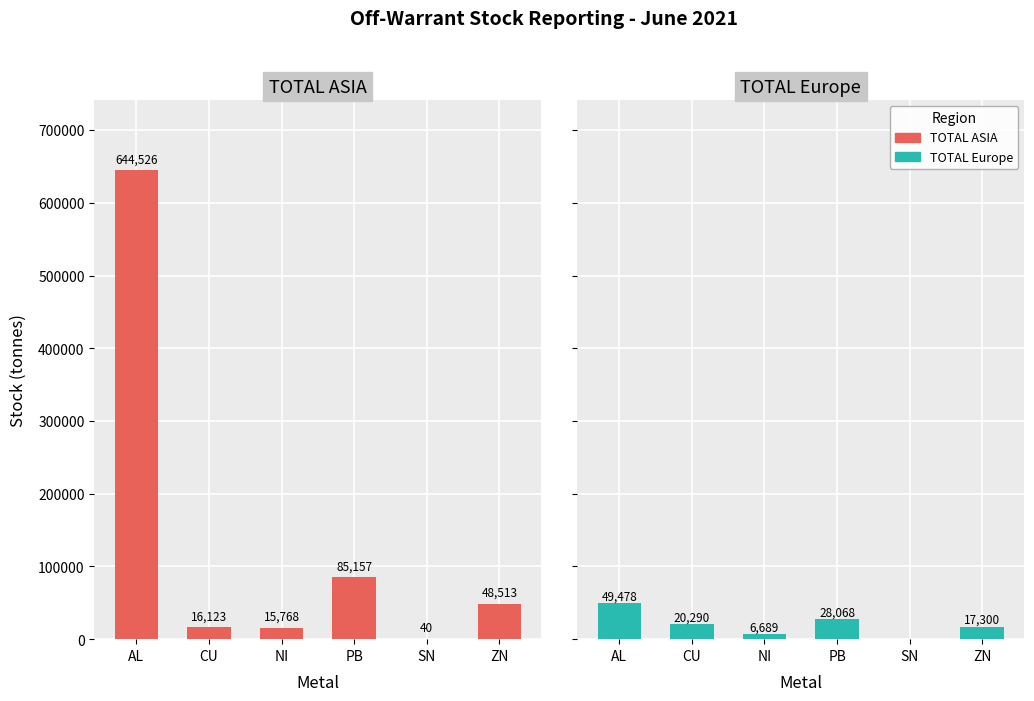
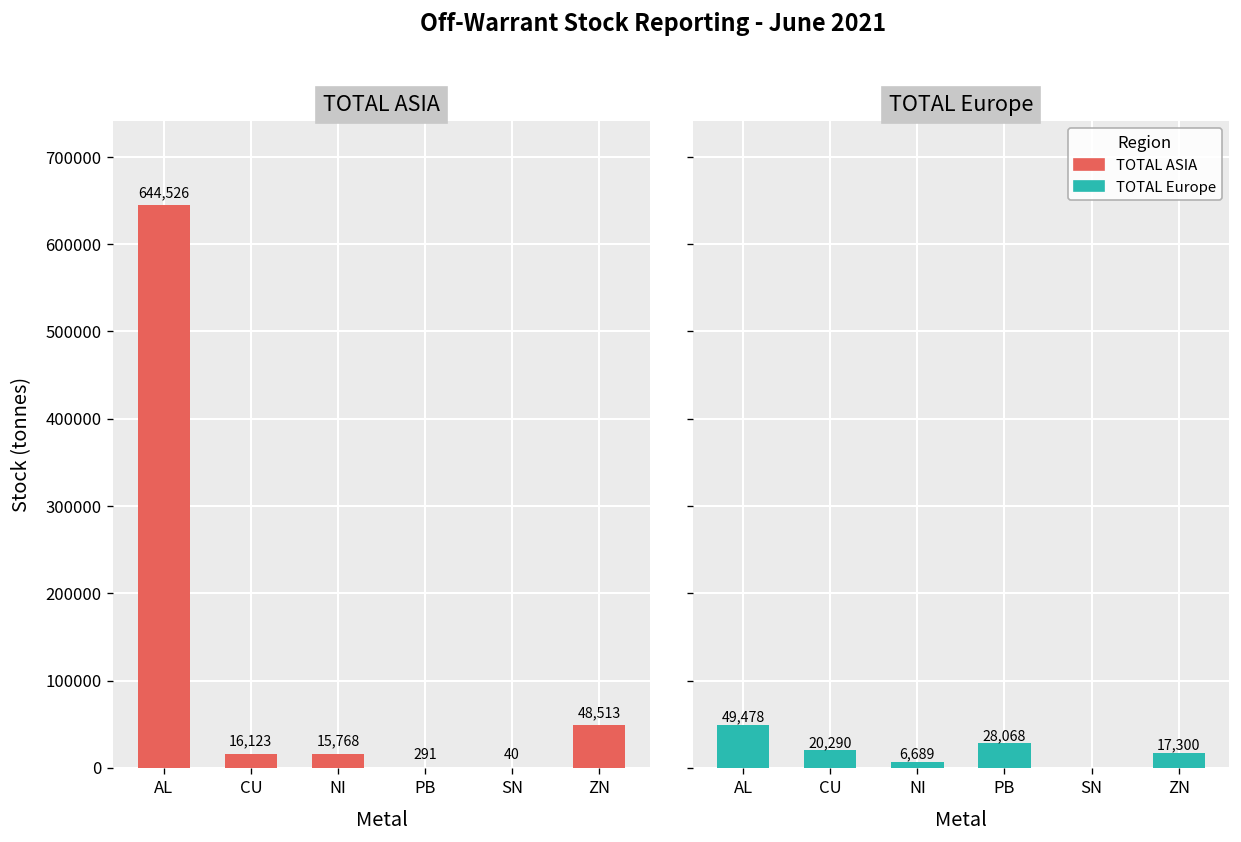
  {
    "TOTAL ASIA": {
      "AL": "644,526",
      "CU": "16,123",
      "NI": "15,768",
-     "PB": "85,157",
+     "PB": "291",
      "SN": "40",
      "ZN": "48,513"
    },
    "TOTAL Europe": {
      "AL": "49,478",
      "CU": "20,290",
      "NI": "6,689",
      "PB": "28,068",
      "ZN": "17,300"
    }
  }
